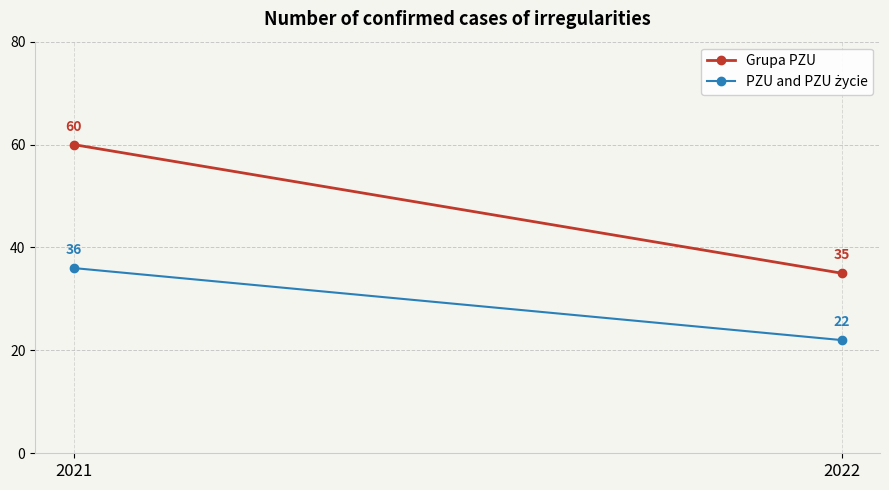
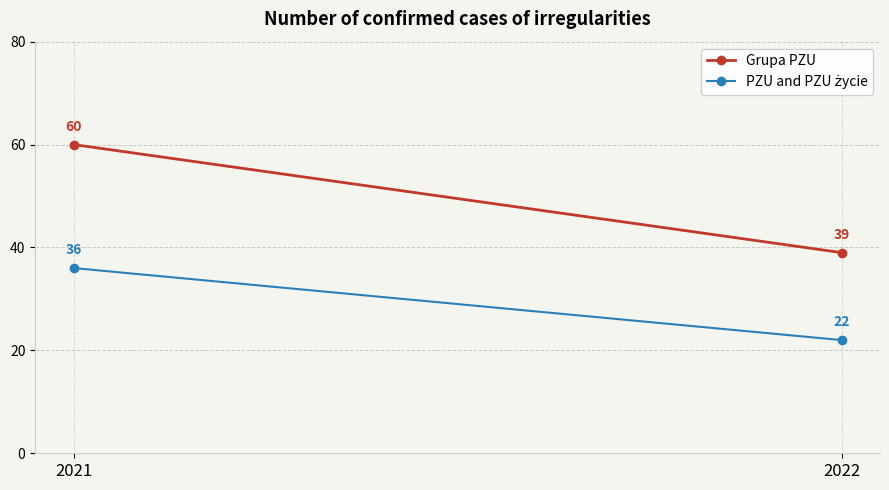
  {
    "Grupa PZU": {
      "2021": 60,
-     "2022": 35
+     "2022": 39
    },
    "PZU and PZU życie": {
      "2021": 36,
      "2022": 22
    }
  }
